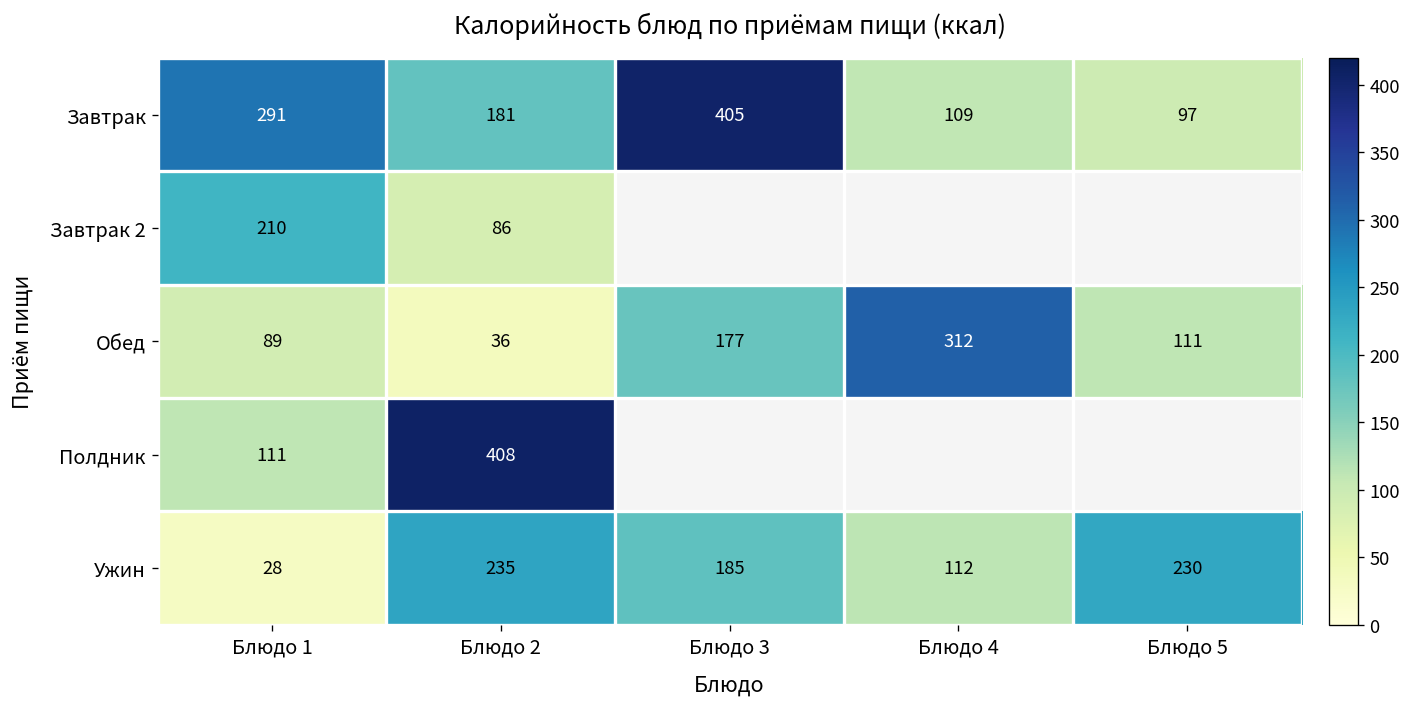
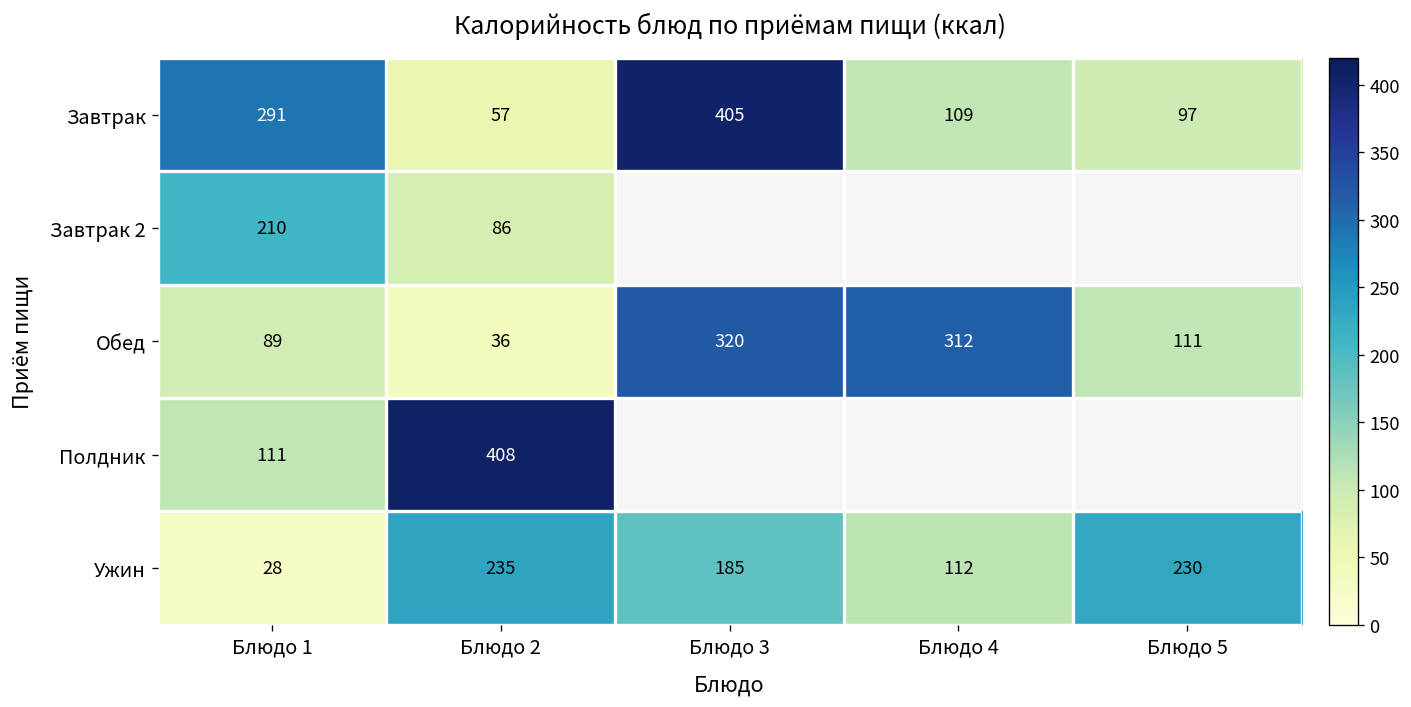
  {
    "Завтрак": {
      "Блюдо 1": 291,
-     "Блюдо 2": 181,
+     "Блюдо 2": 57,
      "Блюдо 3": 405,
      "Блюдо 4": 109,
      "Блюдо 5": 97
    },
    "Завтрак 2": {
      "Блюдо 1": 210,
      "Блюдо 2": 86
    },
    "Обед": {
      "Блюдо 1": 89,
      "Блюдо 2": 36,
-     "Блюдо 3": 177,
+     "Блюдо 3": 320,
      "Блюдо 4": 312,
      "Блюдо 5": 111
    },
    "Полдник": {
      "Блюдо 1": 111,
      "Блюдо 2": 408
    },
    "Ужин": {
      "Блюдо 1": 28,
      "Блюдо 2": 235,
      "Блюдо 3": 185,
      "Блюдо 4": 112,
      "Блюдо 5": 230
    }
  }
